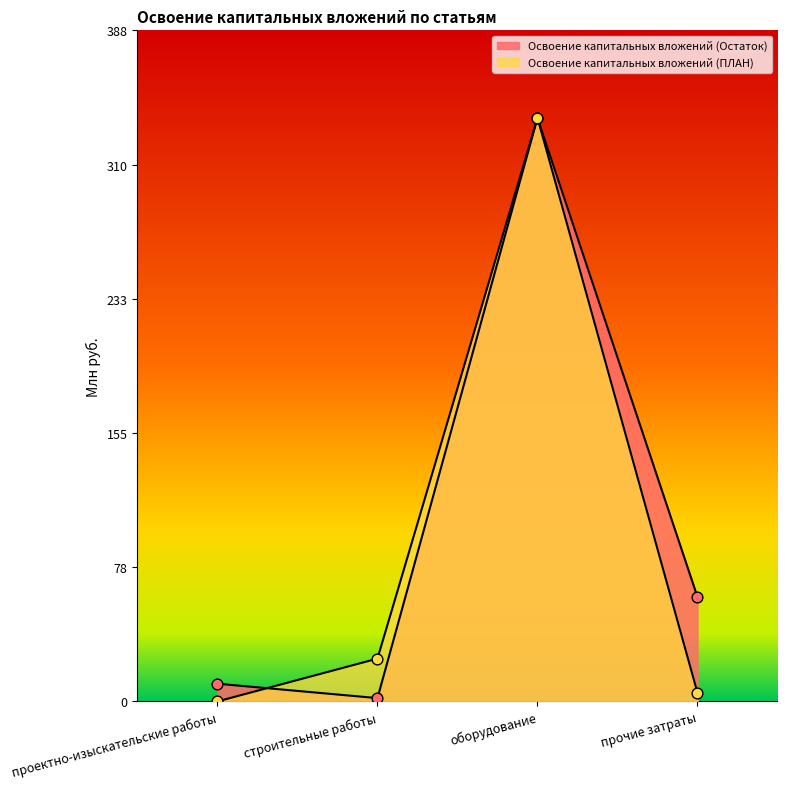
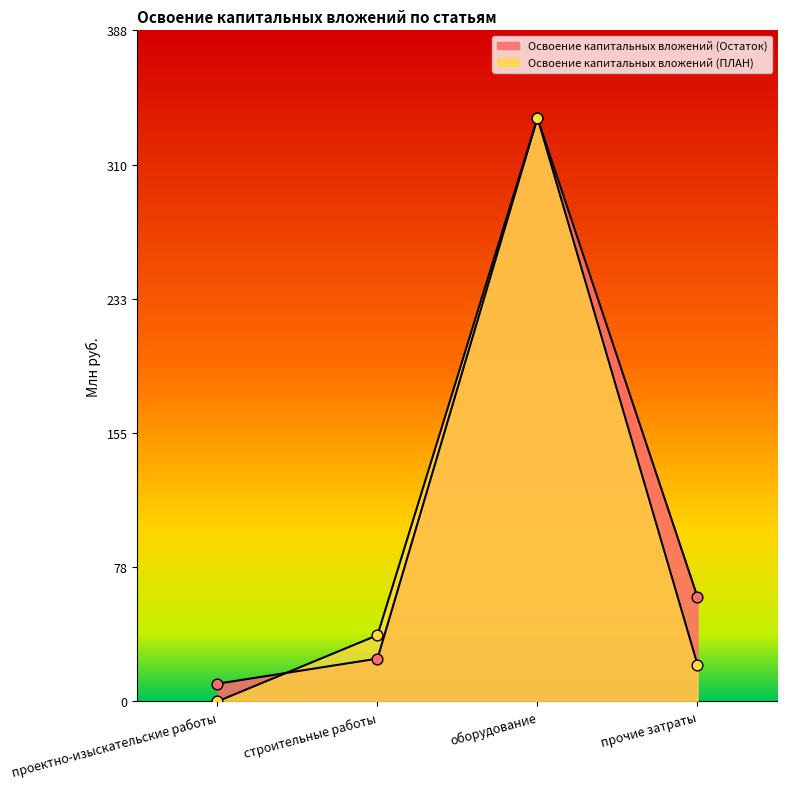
  {
    "Освоение капитальных вложений (Остаток)": {
      "проектно-изыскательские работы": 10,
-     "строительные работы": 2,
+     "строительные работы": 25,
      "прочие затраты": 60
    },
    "Освоение капитальных вложений (ПЛАН)": {
      "проектно-изыскательские работы": 0,
-     "строительные работы": 25,
-     "прочие затраты": 5
+     "строительные работы": 38,
+     "прочие затраты": 21
    }
  }
